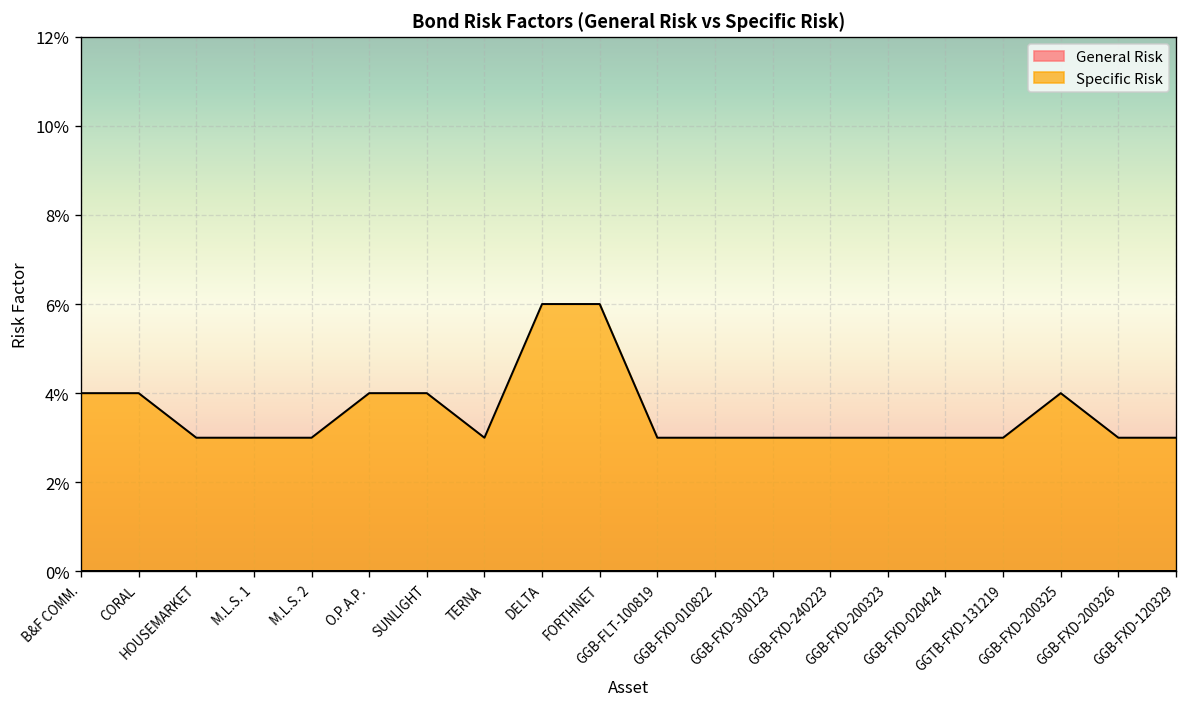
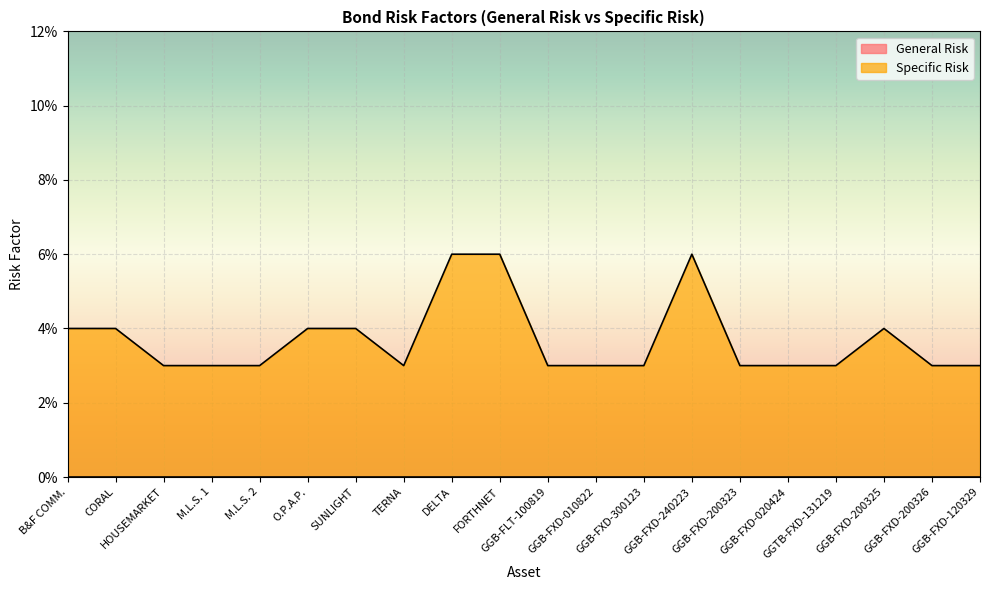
  {
    "General Risk": {
      "B&F COMM.": "0.0%",
      "CORAL": "0.0%",
      "HOUSEMARKET": "0.0%",
      "M.L.S. 1": "0.0%",
      "M.L.S. 2": "0.0%",
      "O.P.A.P.": "0.0%",
      "SUNLIGHT": "0.0%",
      "TERNA": "0.0%",
      "DELTA": "0.0%",
      "FORTHNET": "0.0%",
      "GGB-FLT-100819": "0.0%",
      "GGB-FXD-010822": "0.0%",
      "GGB-FXD-300123": "0.0%",
      "GGB-FXD-240223": "0.0%",
      "GGB-FXD-200323": "0.0%",
      "GGB-FXD-020424": "0.0%",
      "GGTB-FXD-131219": "0.0%",
      "GGB-FXD-200325": "0.0%",
      "GGB-FXD-200326": "0.0%",
      "GGB-FXD-120329": "0.0%"
    },
    "Specific Risk": {
      "B&F COMM.": "4.0%",
      "CORAL": "4.0%",
      "HOUSEMARKET": "3.0%",
      "M.L.S. 1": "3.0%",
      "M.L.S. 2": "3.0%",
      "O.P.A.P.": "4.0%",
      "SUNLIGHT": "4.0%",
      "TERNA": "3.0%",
      "DELTA": "6.0%",
      "FORTHNET": "6.0%",
      "GGB-FLT-100819": "3.0%",
      "GGB-FXD-010822": "3.0%",
      "GGB-FXD-300123": "3.0%",
-     "GGB-FXD-240223": "3.0%",
+     "GGB-FXD-240223": "6.0%",
      "GGB-FXD-200323": "3.0%",
      "GGB-FXD-020424": "3.0%",
      "GGTB-FXD-131219": "3.0%",
      "GGB-FXD-200325": "4.0%",
      "GGB-FXD-200326": "3.0%",
      "GGB-FXD-120329": "3.0%"
    }
  }
